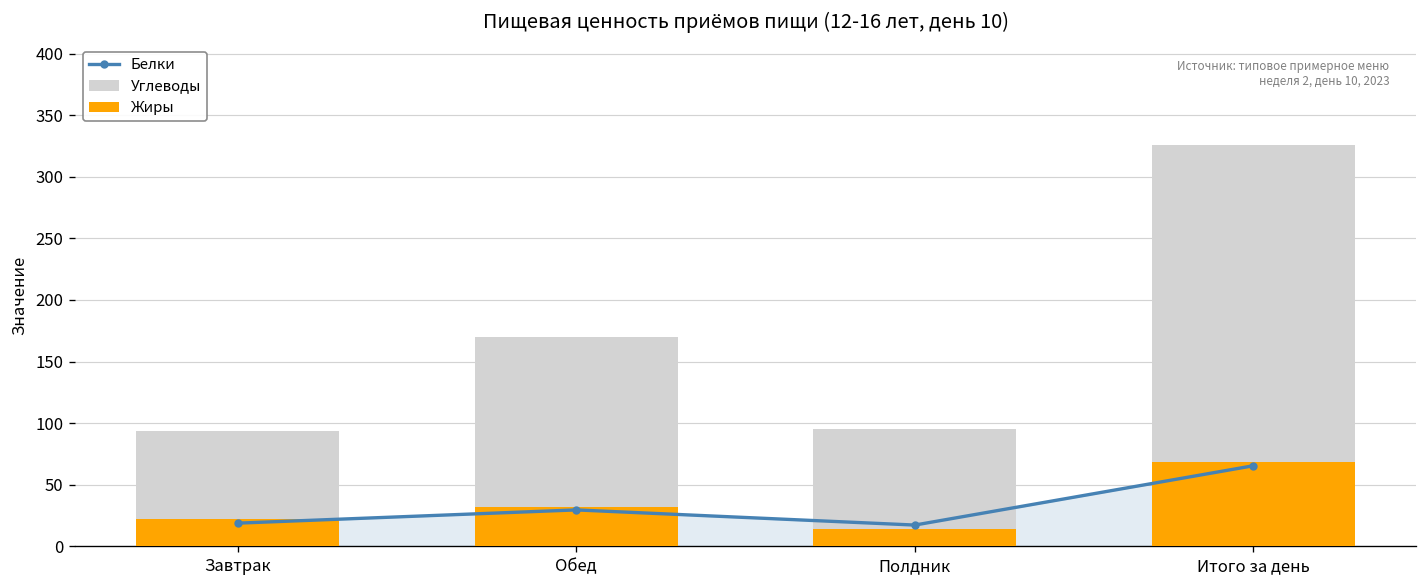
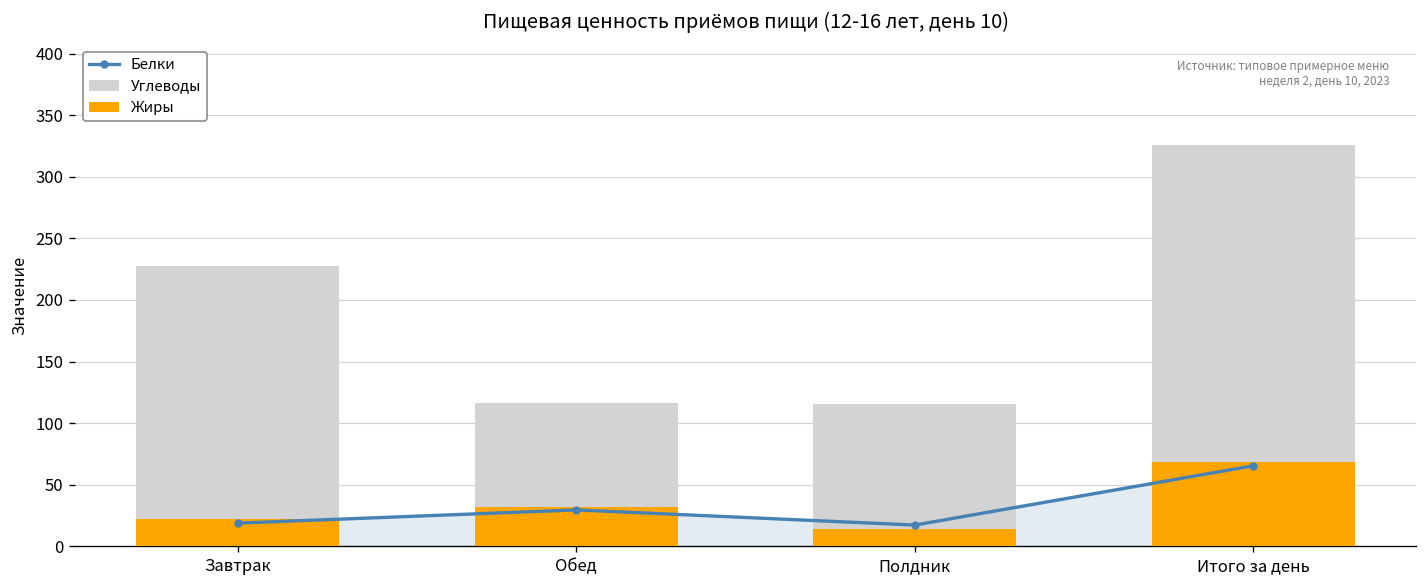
  {
    "Углеводы": {
-     "Завтрак": 94,
-     "Обед": 170,
-     "Полдник": 96,
+     "Завтрак": 227,
+     "Обед": 116,
+     "Полдник": 116,
      "Итого за день": 326
    },
    "Белки": {
      "Завтрак": 19,
      "Обед": 29,
      "Полдник": 17,
      "Итого за день": 65
    }
  }
